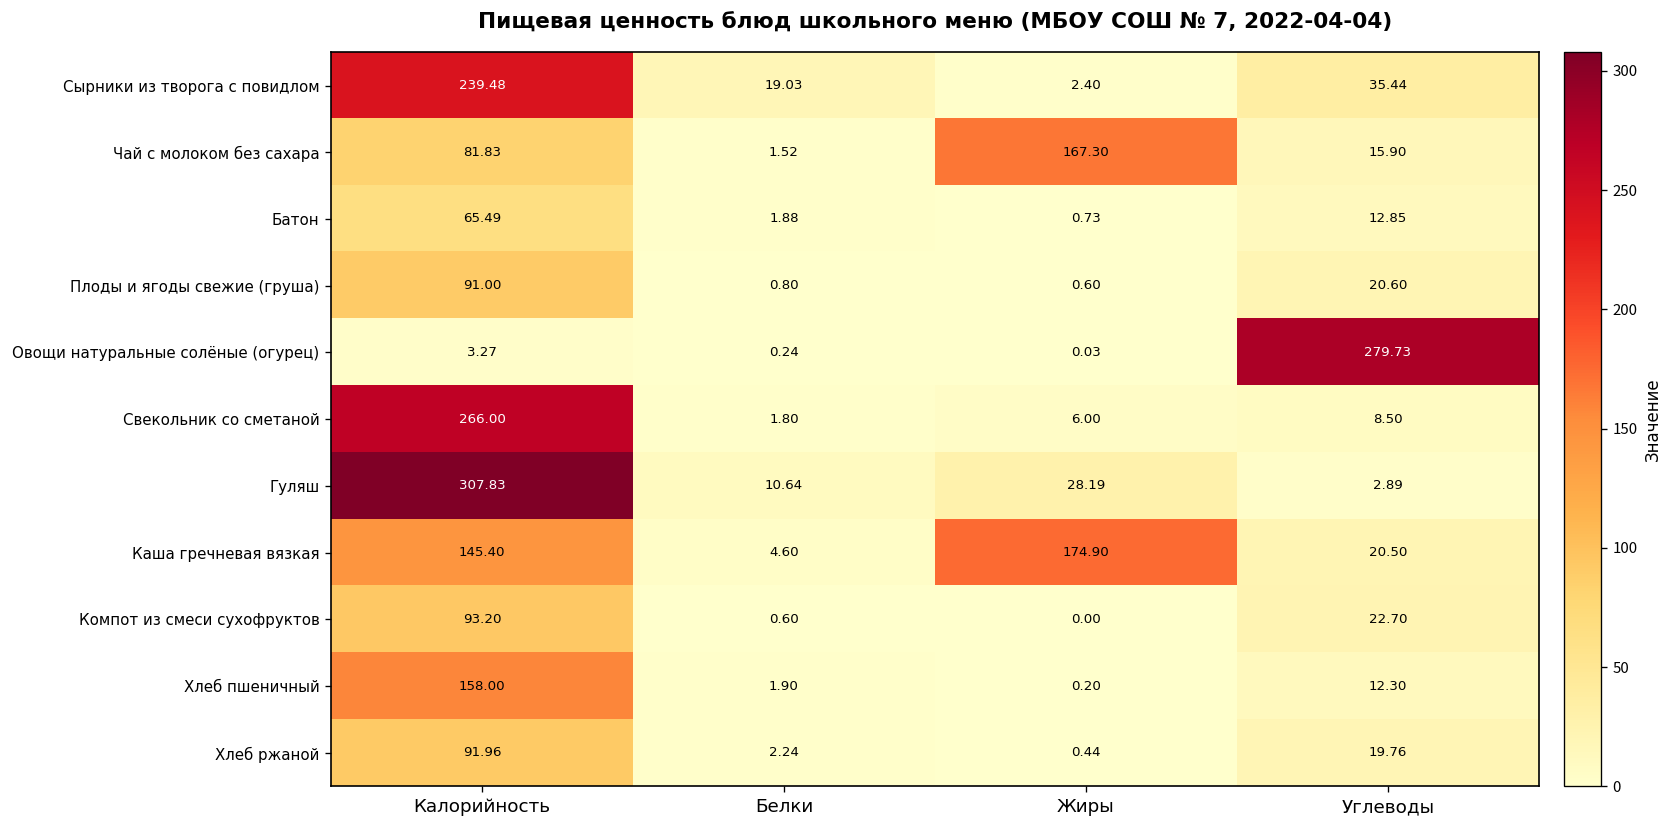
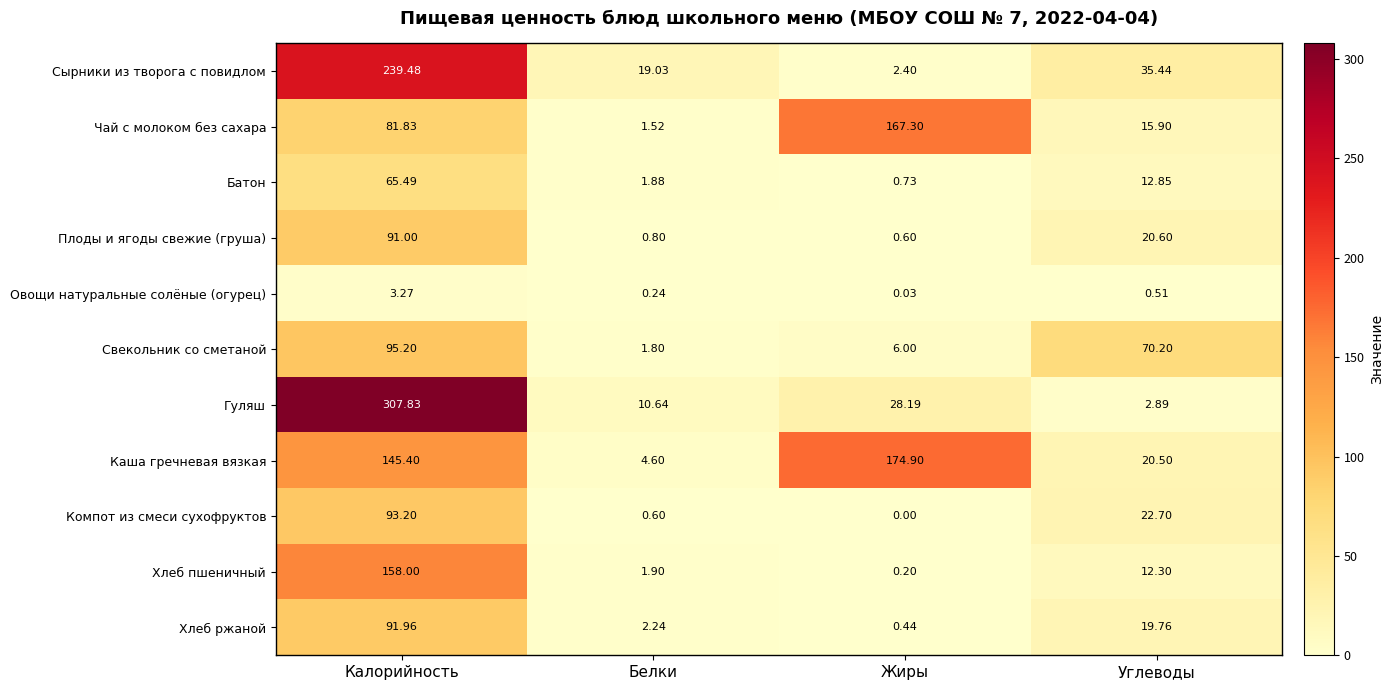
  {
    "Сырники из творога с повидлом": {
      "Калорийность": 239.48,
      "Белки": 19.03,
      "Жиры": 2.40,
      "Углеводы": 35.44
    },
    "Чай с молоком без сахара": {
      "Калорийность": 81.83,
      "Белки": 1.52,
      "Жиры": 167.30,
      "Углеводы": 15.90
    },
    "Батон": {
      "Калорийность": 65.49,
      "Белки": 1.88,
      "Жиры": 0.73,
      "Углеводы": 12.85
    },
    "Плоды и ягоды свежие (груша)": {
      "Калорийность": 91.00,
      "Белки": 0.80,
      "Жиры": 0.60,
      "Углеводы": 20.60
    },
    "Овощи натуральные солёные (огурец)": {
      "Калорийность": 3.27,
      "Белки": 0.24,
      "Жиры": 0.03,
-     "Углеводы": 279.73
+     "Углеводы": 0.51
    },
    "Свекольник со сметаной": {
-     "Калорийность": 266.00,
+     "Калорийность": 95.20,
      "Белки": 1.80,
      "Жиры": 6.00,
-     "Углеводы": 8.50
+     "Углеводы": 70.20
    },
    "Гуляш": {
      "Калорийность": 307.83,
      "Белки": 10.64,
      "Жиры": 28.19,
      "Углеводы": 2.89
    },
    "Каша гречневая вязкая": {
      "Калорийность": 145.40,
      "Белки": 4.60,
      "Жиры": 174.90,
      "Углеводы": 20.50
    },
    "Компот из смеси сухофруктов": {
      "Калорийность": 93.20,
      "Белки": 0.60,
      "Жиры": 0.00,
      "Углеводы": 22.70
    },
    "Хлеб пшеничный": {
      "Калорийность": 158.00,
      "Белки": 1.90,
      "Жиры": 0.20,
      "Углеводы": 12.30
    },
    "Хлеб ржаной": {
      "Калорийность": 91.96,
      "Белки": 2.24,
      "Жиры": 0.44,
      "Углеводы": 19.76
    }
  }
